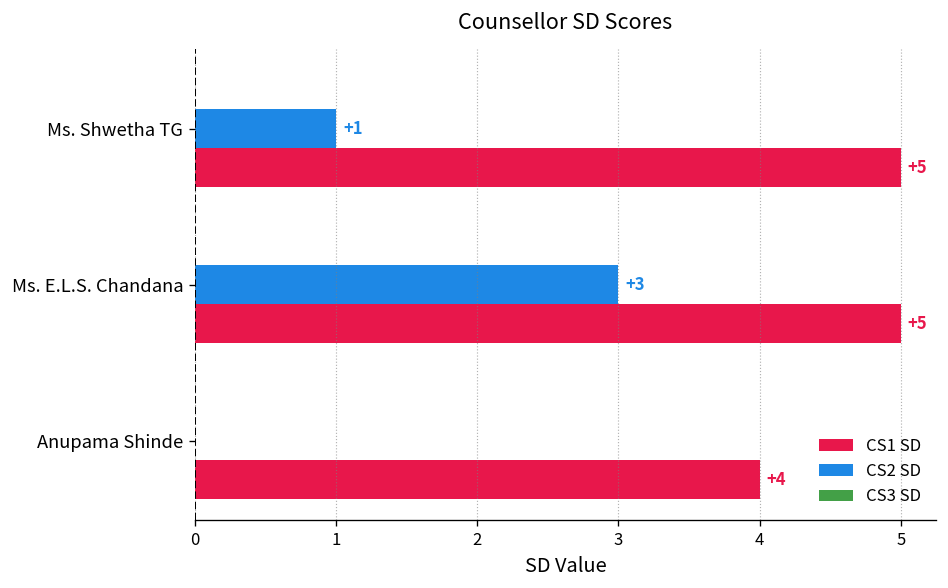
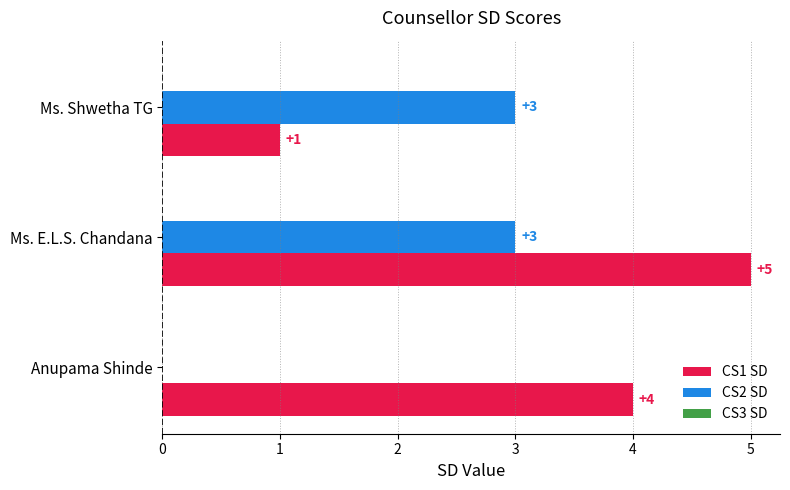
  {
    "CS1 SD": {
-     "Ms. Shwetha TG": "+5",
+     "Ms. Shwetha TG": "+1",
      "Ms. E.L.S. Chandana": "+5",
      "Anupama Shinde": "+4"
    },
    "CS2 SD": {
-     "Ms. Shwetha TG": "+1",
+     "Ms. Shwetha TG": "+3",
      "Ms. E.L.S. Chandana": "+3"
    },
    "CS3 SD": {
      "Ms. Shwetha TG": "0.00",
      "Ms. E.L.S. Chandana": "0.00",
      "Anupama Shinde": "0.00"
    }
  }
